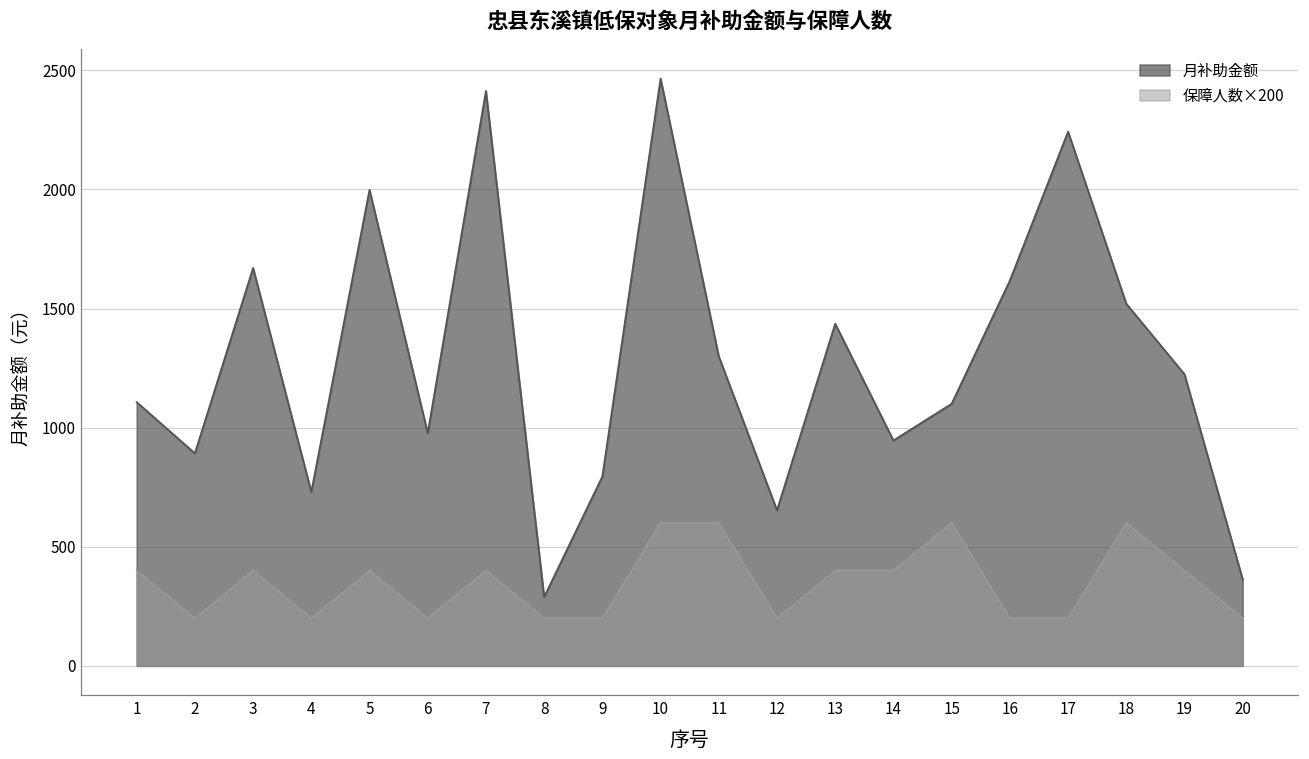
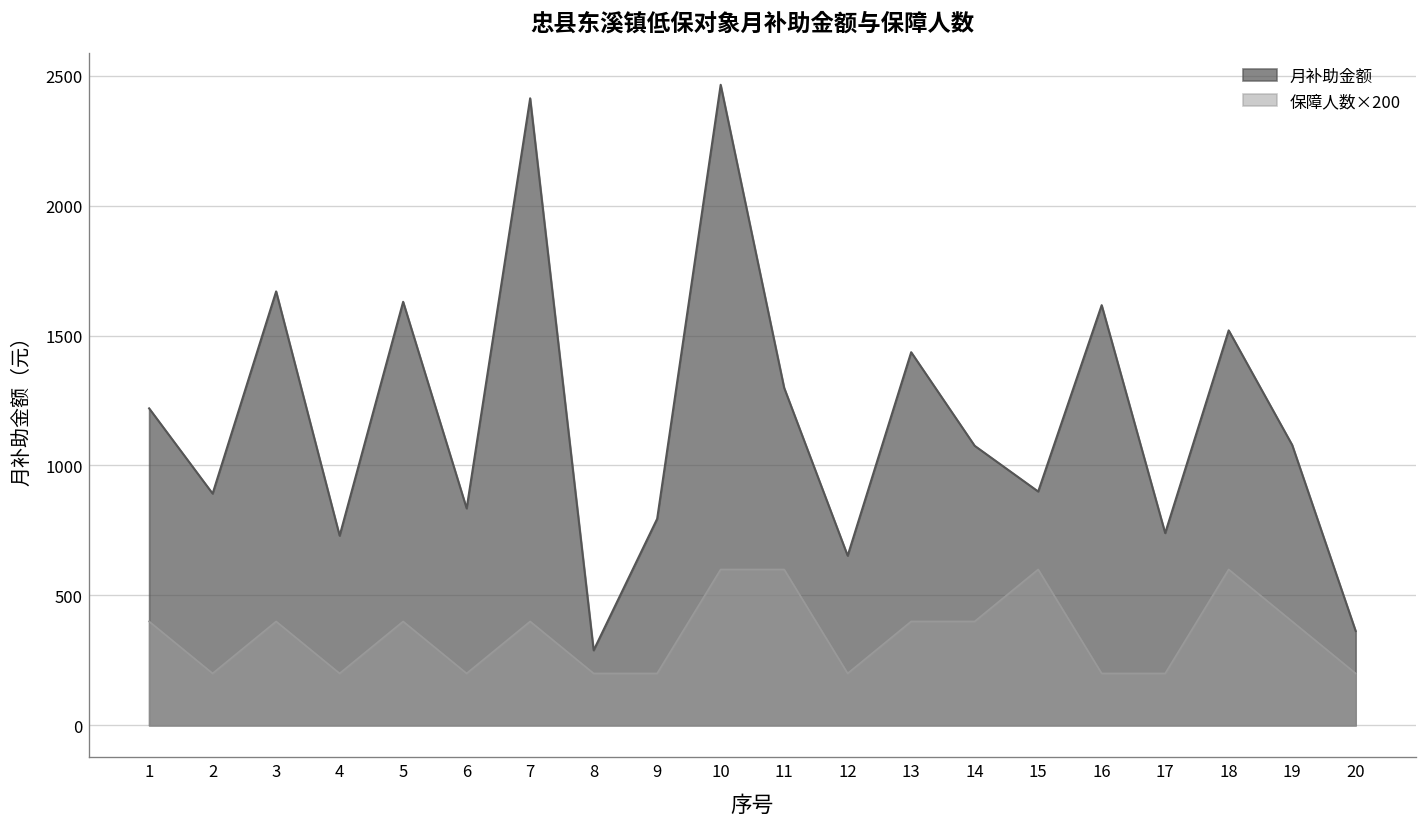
  {
    "月补助金额": {
-     "1": 1110,
+     "1": 1220,
      "2": 890,
      "3": 1670,
      "4": 730,
-     "5": 2000,
-     "6": 980,
+     "5": 1630,
+     "6": 840,
      "7": 2410,
      "8": 290,
      "9": 800,
      "10": 2470,
      "11": 1300,
      "12": 650,
      "13": 1440,
-     "14": 950,
-     "15": 1100,
+     "14": 1080,
+     "15": 900,
      "16": 1620,
-     "17": 2240,
+     "17": 740,
      "18": 1520,
-     "19": 1220,
+     "19": 1080,
      "20": 360
    },
    "保障人数×200": {
      "1": 400,
      "2": 200,
      "3": 400,
      "4": 200,
      "5": 400,
      "6": 200,
      "7": 400,
      "8": 200,
      "9": 200,
      "10": 600,
      "11": 600,
      "12": 200,
      "13": 400,
      "14": 400,
      "15": 600,
      "16": 200,
      "17": 200,
      "18": 600,
      "19": 400,
      "20": 200
    }
  }
